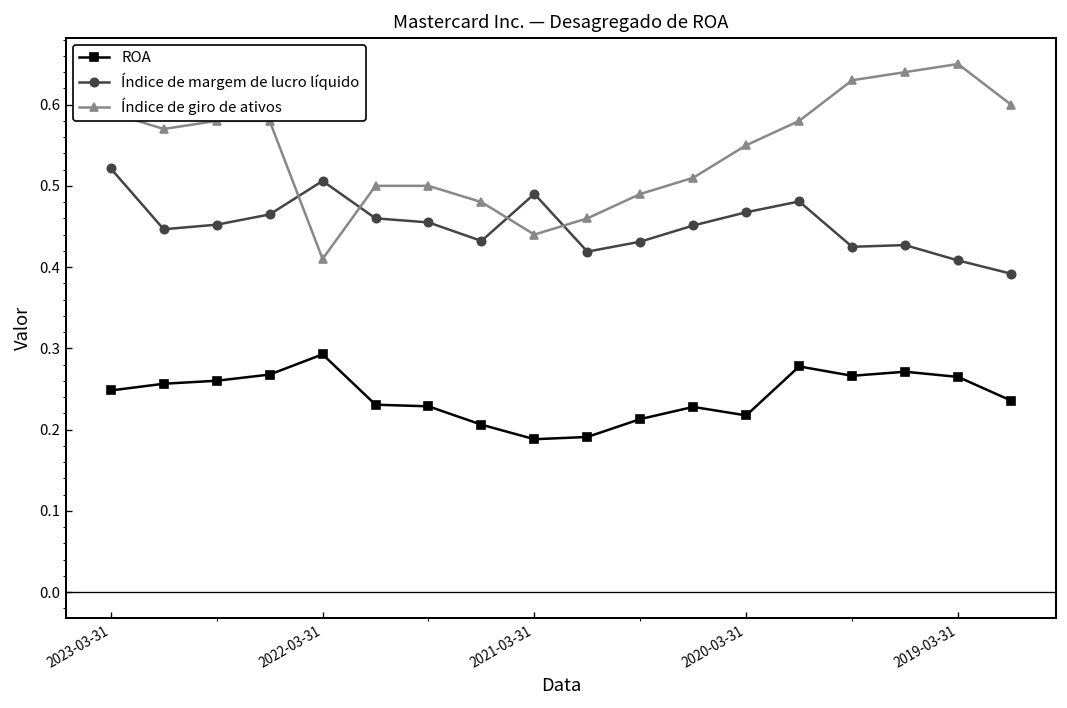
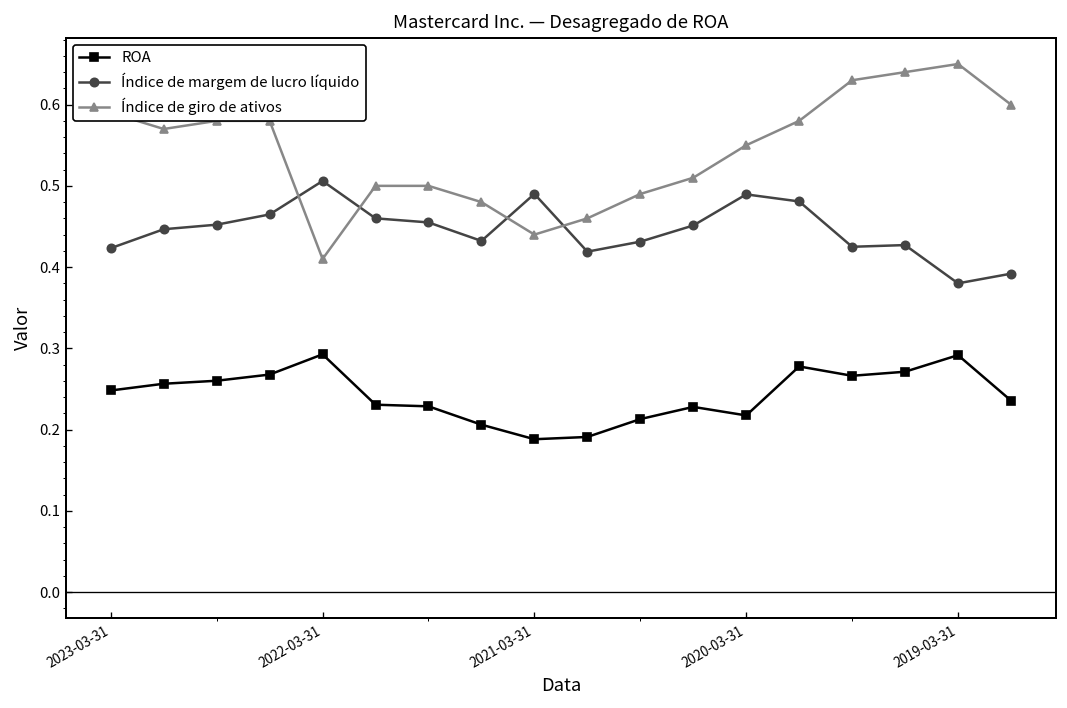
  {
    "ROA": {
      "2023-03-31": 0.25,
      "2022-03-31": 0.29,
      "2021-03-31": 0.19,
      "2020-03-31": 0.22,
-     "2019-03-31": 0.26
+     "2019-03-31": 0.29
    },
    "Índice de margem de lucro líquido": {
-     "2023-03-31": 0.52,
+     "2023-03-31": 0.42,
      "2022-03-31": 0.51,
      "2021-03-31": 0.49,
-     "2020-03-31": 0.47,
-     "2019-03-31": 0.41
+     "2020-03-31": 0.49,
+     "2019-03-31": 0.38
    },
    "Índice de giro de ativos": {
      "2022-03-31": 0.41,
      "2021-03-31": 0.44,
      "2020-03-31": 0.55,
      "2019-03-31": 0.65
    }
  }
